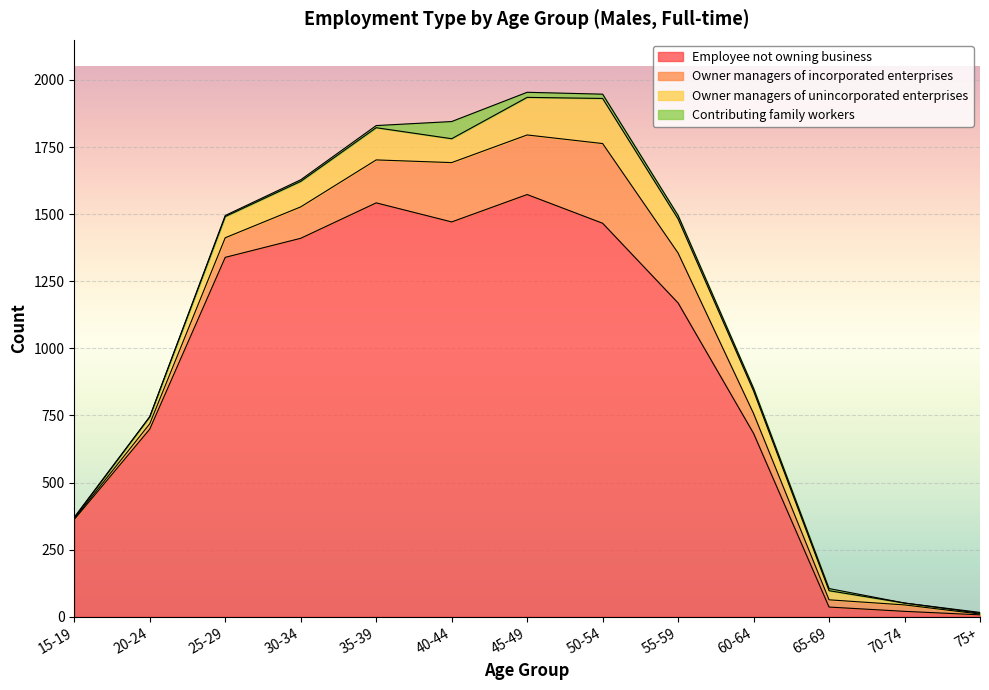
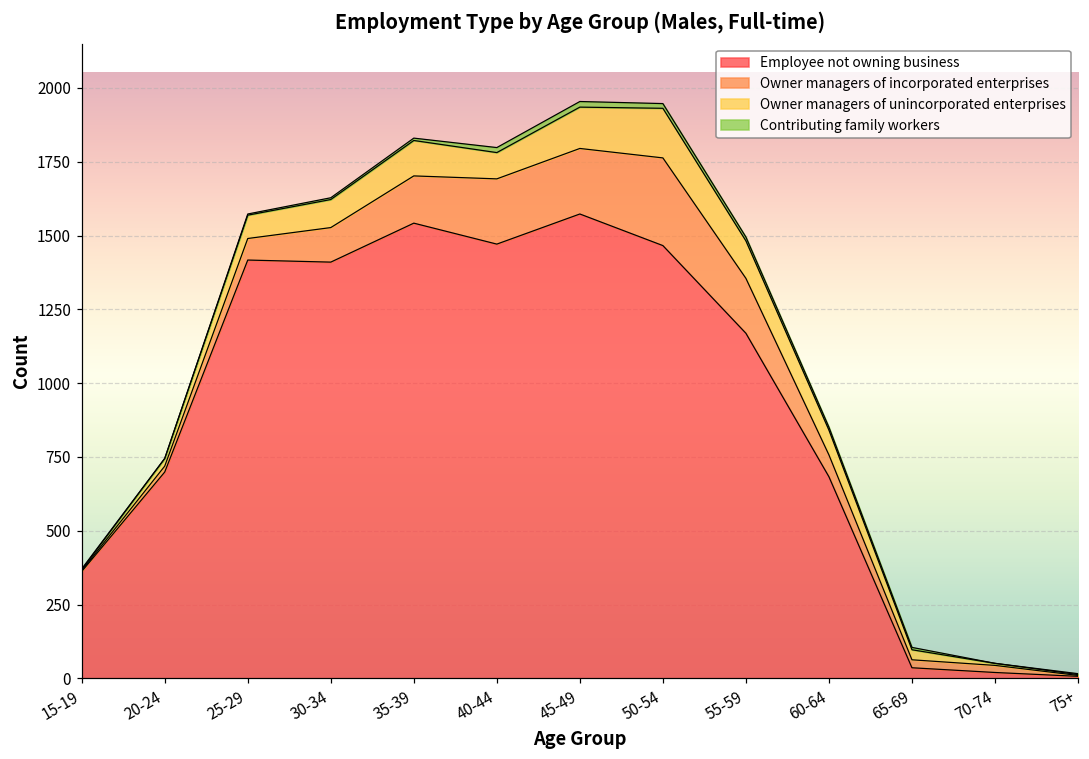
  {
    "Employee not owning business": {
      "20-24": 700,
-     "25-29": 1340,
+     "25-29": 1420,
      "30-34": 1410,
      "35-39": 1540,
      "40-44": 1470,
      "45-49": 1570,
      "50-54": 1470,
      "55-59": 1170,
      "60-64": 680,
      "65-69": 40,
      "70-74": 20
    },
    "Owner managers of incorporated enterprises": {
      "20-24": 20,
      "25-29": 70,
      "30-34": 120,
      "35-39": 160,
      "40-44": 220,
      "45-49": 220,
      "50-54": 300,
      "55-59": 190,
      "60-64": 70,
      "65-69": 30
    },
    "Owner managers of unincorporated enterprises": {
      "40-44": 90,
      "45-49": 140,
      "50-54": 170,
      "55-59": 130,
      "60-64": 80
    },
    "Contributing family workers": {
-     "40-44": 60,
+     "40-44": 20,
      "45-49": 20,
      "50-54": 20,
      "55-59": 10,
      "60-64": 10
    }
  }
